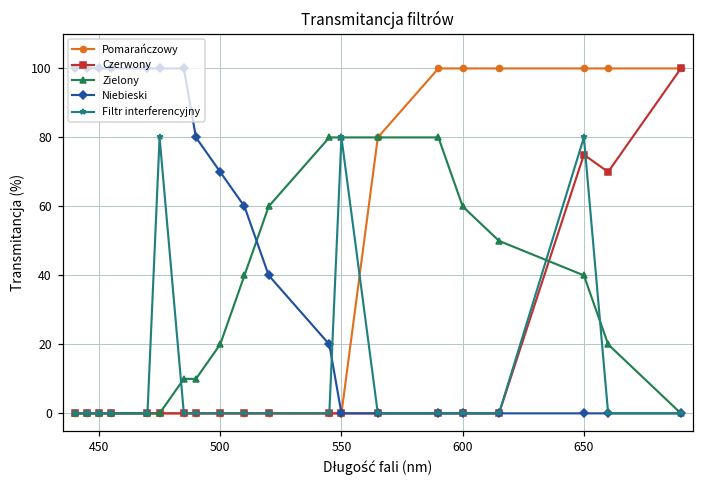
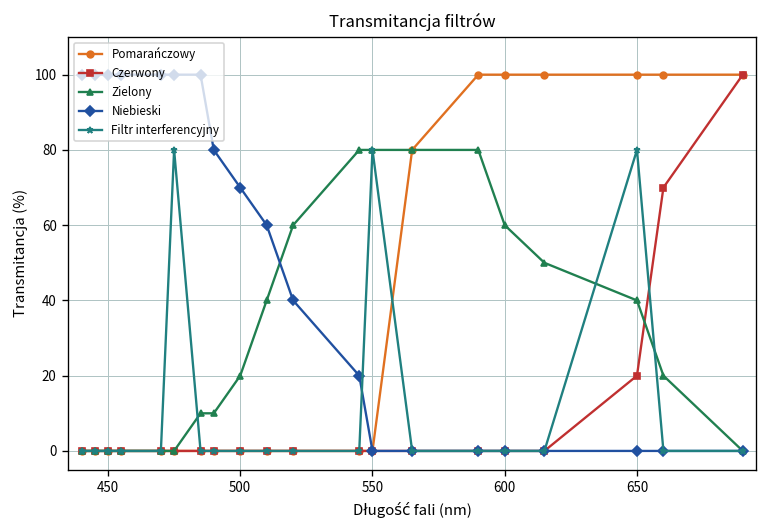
  {
    "Pomarańczowy": {
      "600": 100,
      "650": 100
    },
    "Czerwony": {
-     "650": 75
+     "650": 20
    }
  }
